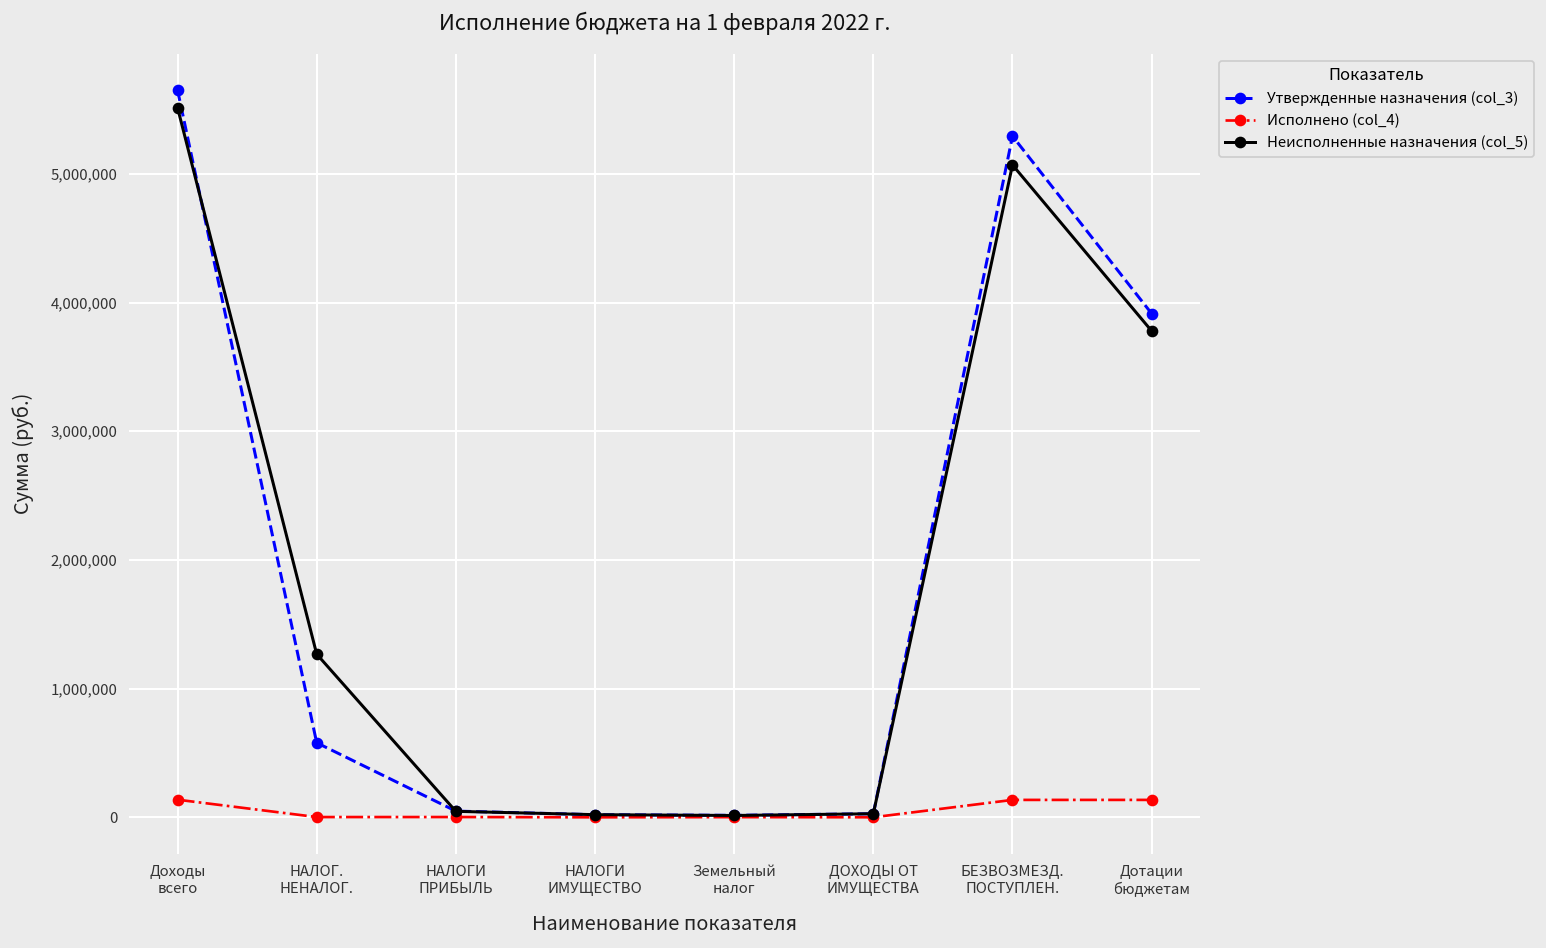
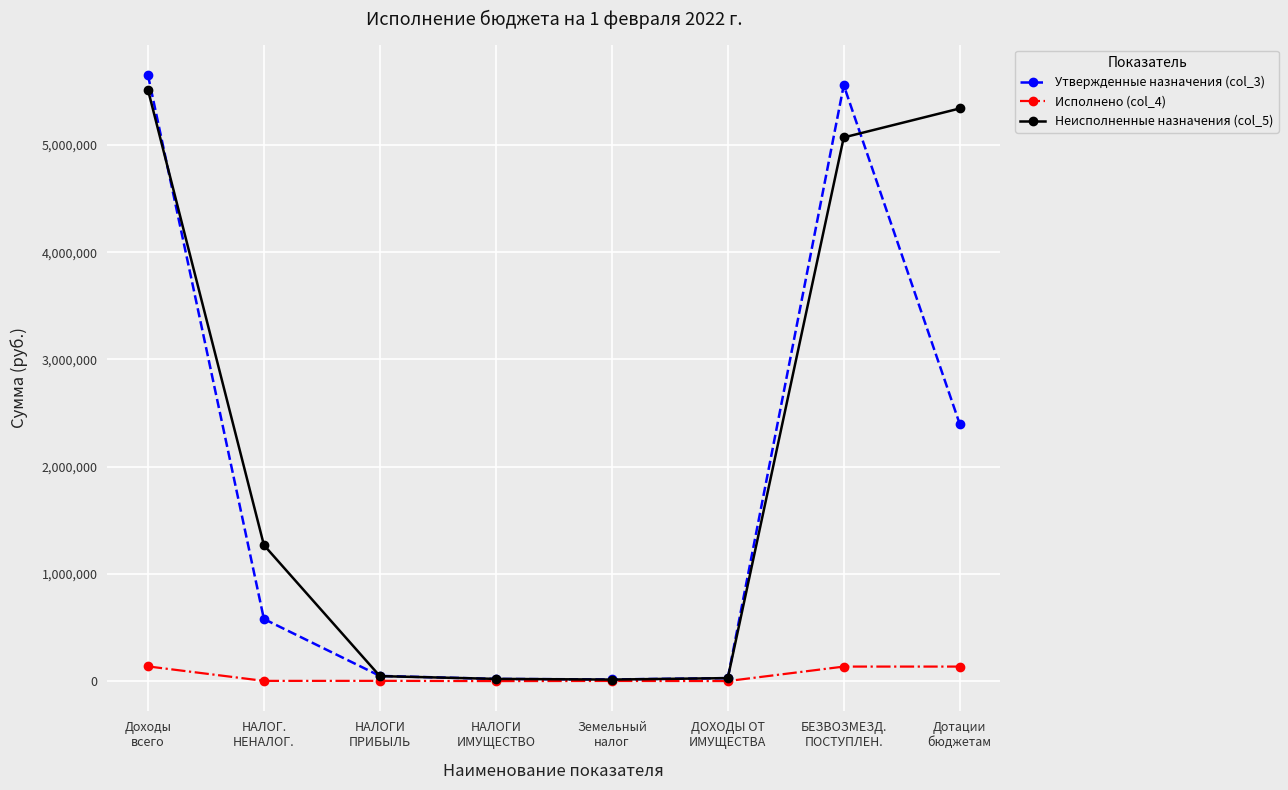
  {
    "Утвержденные назначения (col_3)": {
      "Доходы всего": "5,650,000",
      "НАЛОГ. НЕНАЛОГ.": "580,000",
-     "БЕЗВОЗМЕЗД. ПОСТУПЛЕН.": "5,290,000",
-     "Дотации бюджетам": "3,910,000"
+     "БЕЗВОЗМЕЗД. ПОСТУПЛЕН.": "5,560,000",
+     "Дотации бюджетам": "2,400,000"
    },
    "Исполнено (col_4)": {
      "Доходы всего": "140,000",
      "НАЛОГ. НЕНАЛОГ.": "0",
      "НАЛОГИ ПРИБЫЛЬ": "0",
      "ДОХОДЫ ОТ ИМУЩЕСТВА": "0",
      "БЕЗВОЗМЕЗД. ПОСТУПЛЕН.": "140,000",
      "Дотации бюджетам": "140,000"
    },
    "Неисполненные назначения (col_5)": {
      "Доходы всего": "5,520,000",
      "НАЛОГ. НЕНАЛОГ.": "1,270,000",
      "БЕЗВОЗМЕЗД. ПОСТУПЛЕН.": "5,070,000",
-     "Дотации бюджетам": "3,780,000"
+     "Дотации бюджетам": "5,340,000"
    }
  }
